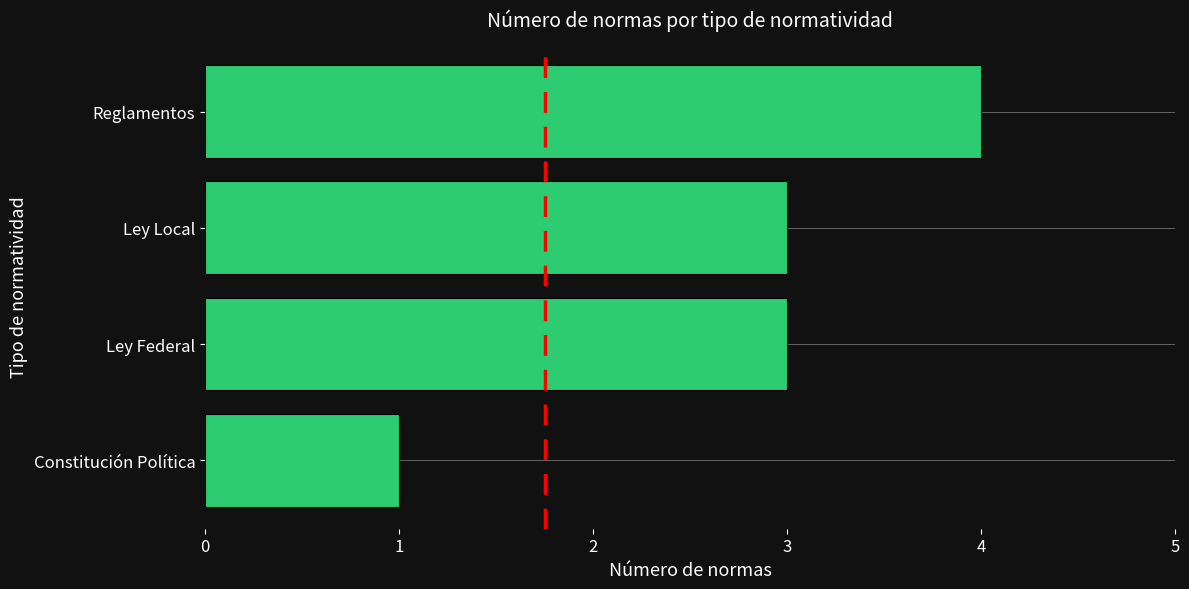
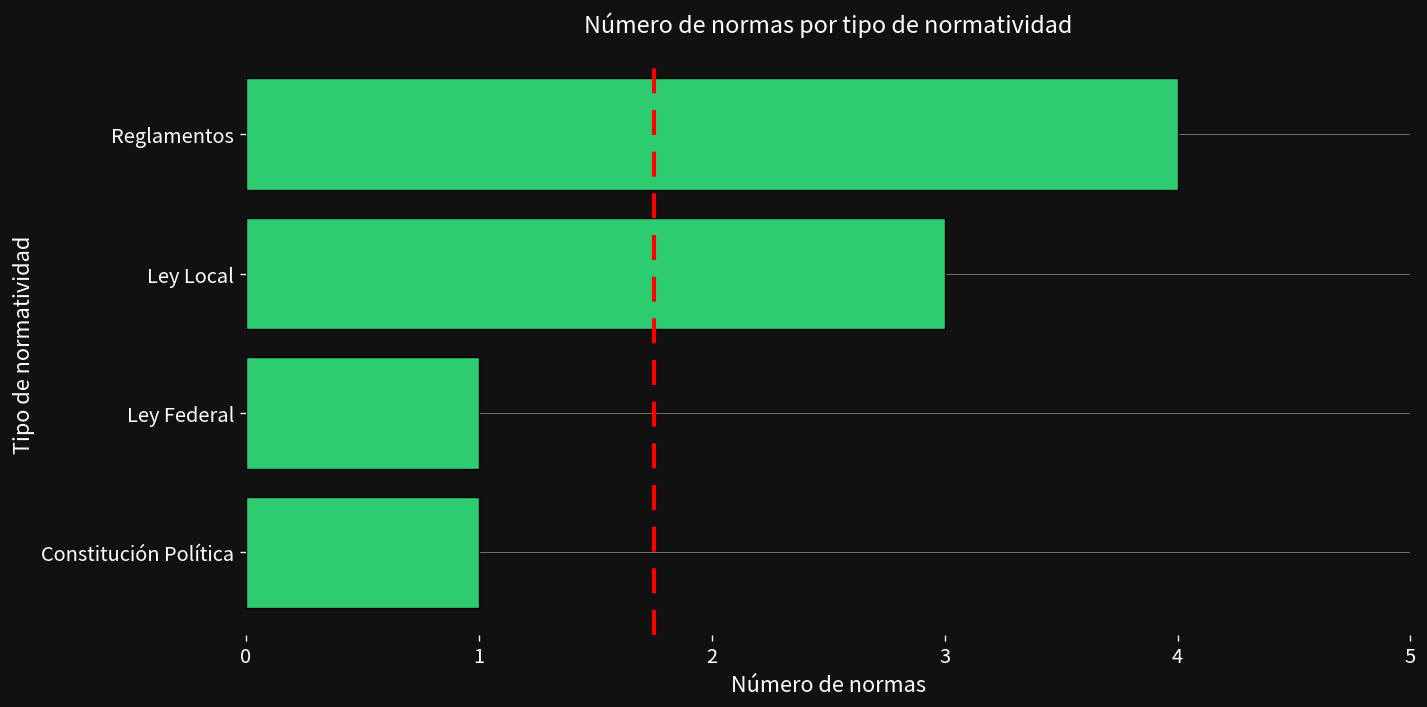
  {
    "Reglamentos": 4,
    "Ley Local": 3,
-   "Ley Federal": 3,
+   "Ley Federal": 1,
    "Constitución Política": 1
  }
